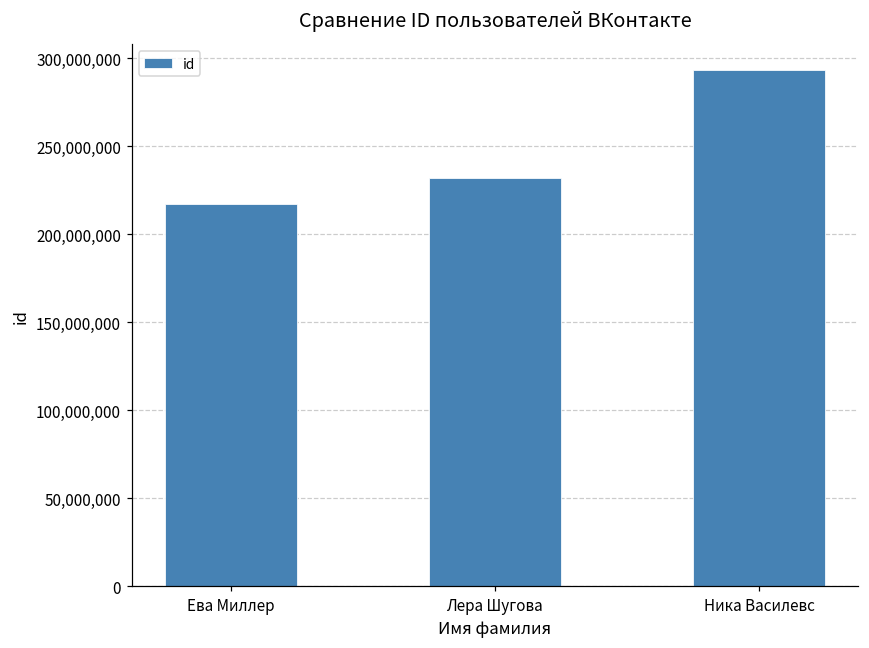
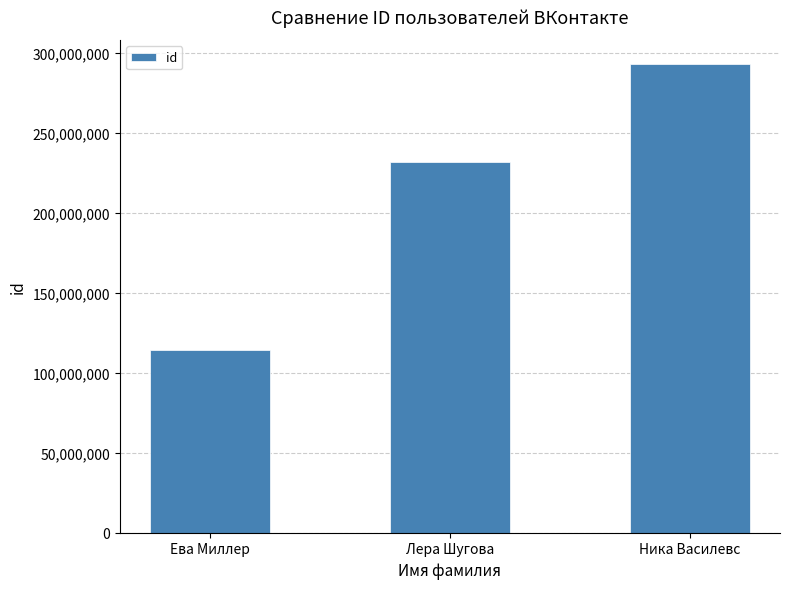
  {
-   "Ева Миллер": "217,000,000",
+   "Ева Миллер": "114,000,000",
    "Лера Шугова": "232,000,000",
    "Ника Василевс": "293,000,000"
  }
